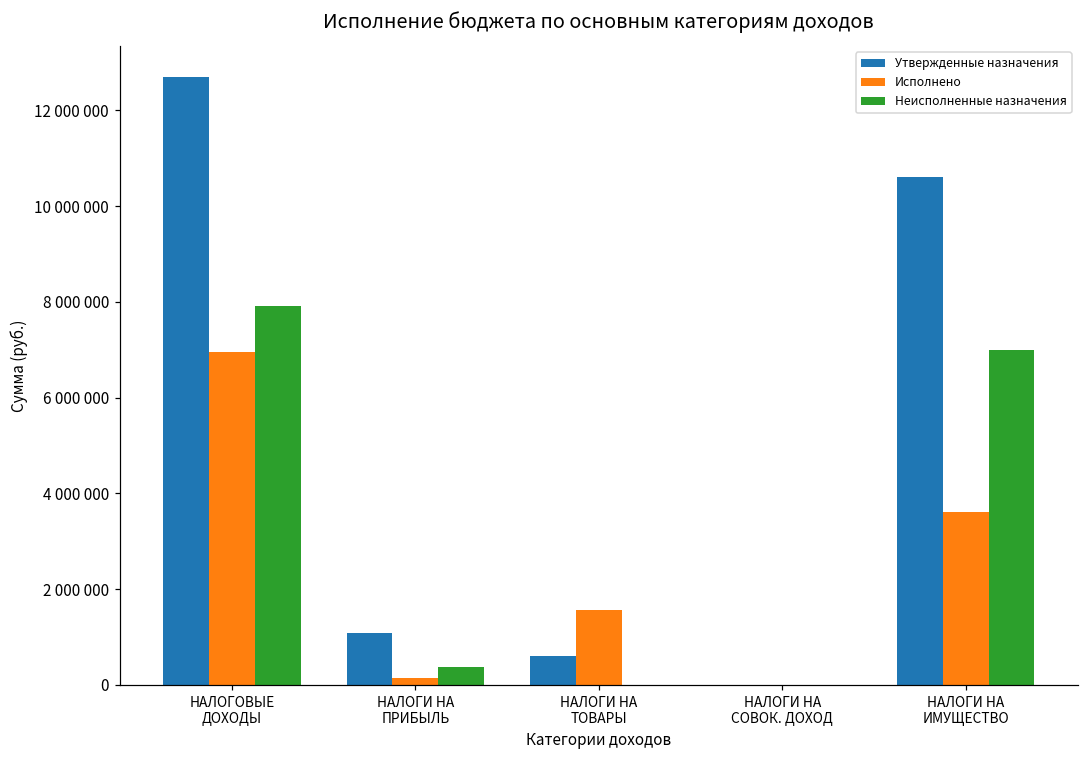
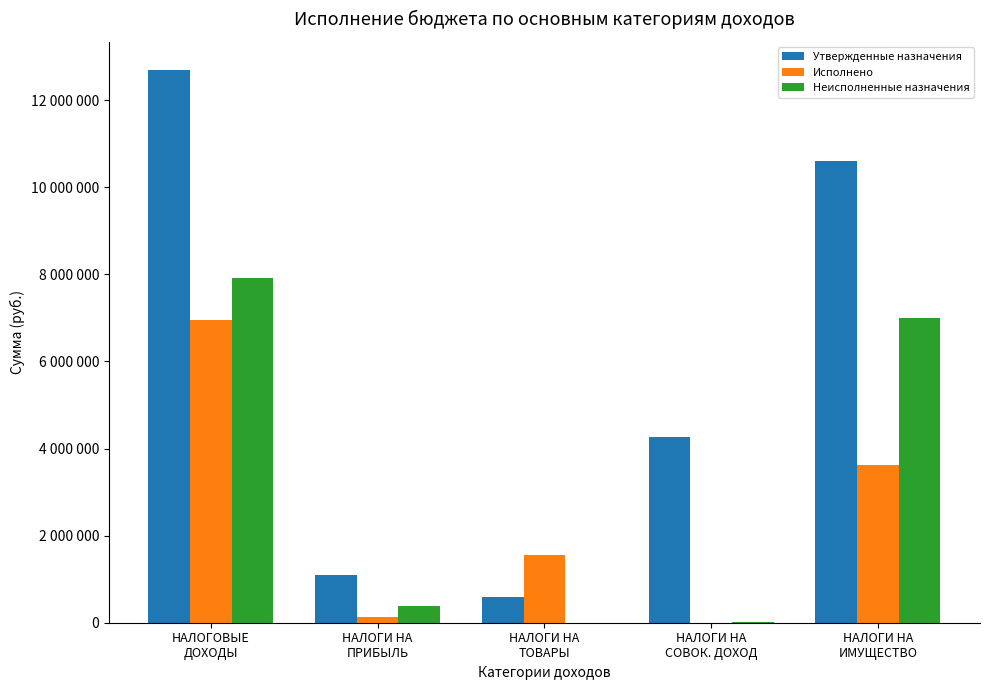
  {
    "Утвержденные назначения": {
      "НАЛОГОВЫЕ ДОХОДЫ": 12700000,
      "НАЛОГИ НА ПРИБЫЛЬ": 1100000,
      "НАЛОГИ НА ТОВАРЫ": 600000,
-     "НАЛОГИ НА СОВОК. ДОХОД": 0,
+     "НАЛОГИ НА СОВОК. ДОХОД": 4300000,
      "НАЛОГИ НА ИМУЩЕСТВО": 10600000
    },
    "Исполнено": {
      "НАЛОГОВЫЕ ДОХОДЫ": 7000000,
      "НАЛОГИ НА ПРИБЫЛЬ": 100000,
      "НАЛОГИ НА ТОВАРЫ": 1600000,
      "НАЛОГИ НА СОВОК. ДОХОД": 0,
      "НАЛОГИ НА ИМУЩЕСТВО": 3600000
    },
    "Неисполненные назначения": {
      "НАЛОГОВЫЕ ДОХОДЫ": 7900000,
      "НАЛОГИ НА ПРИБЫЛЬ": 400000,
      "НАЛОГИ НА ТОВАРЫ": 0,
      "НАЛОГИ НА ИМУЩЕСТВО": 7000000
    }
  }
